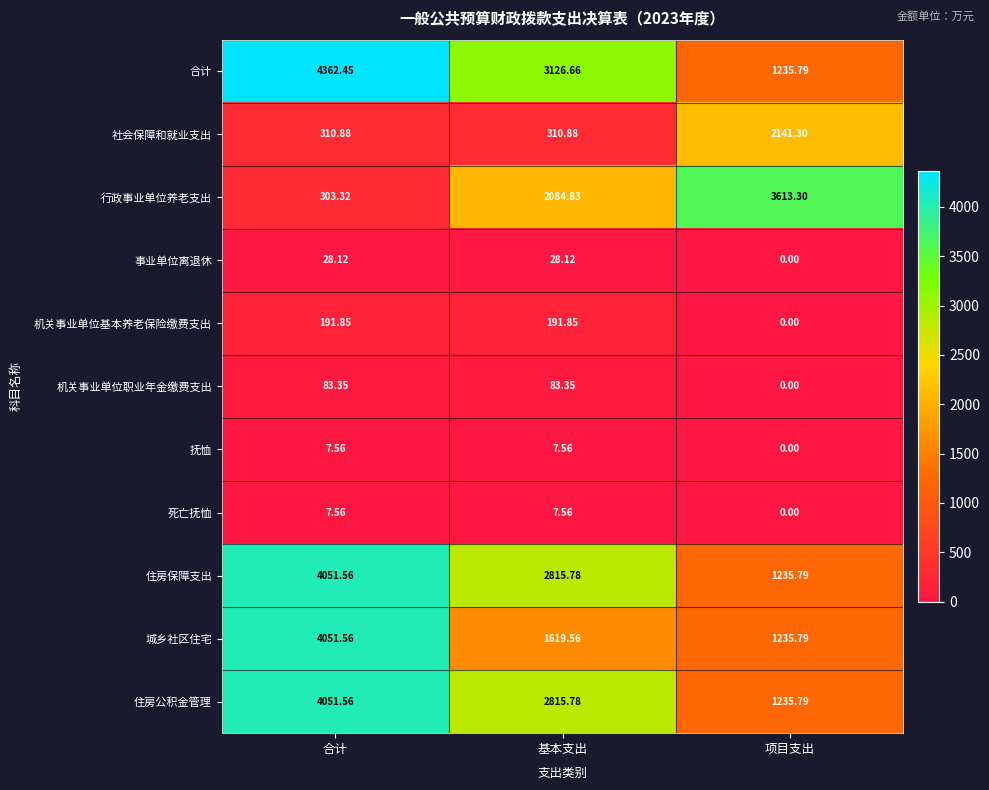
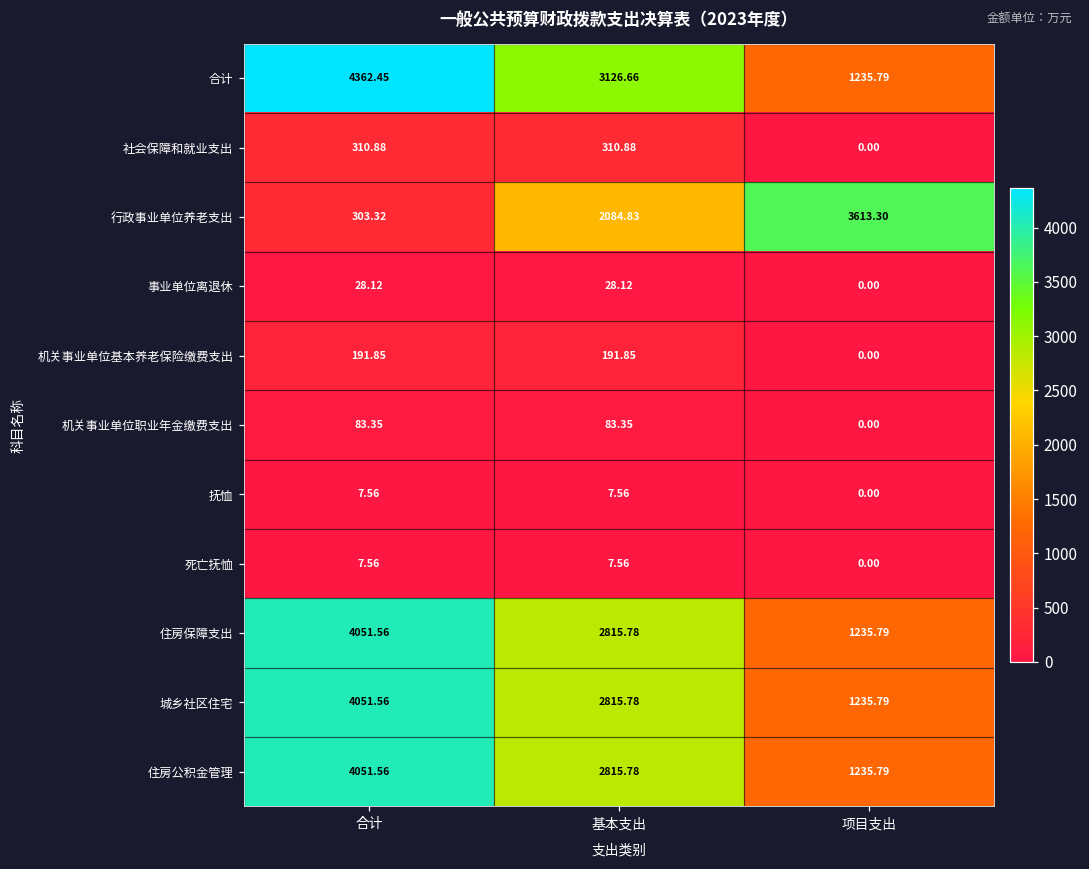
  {
    "合计": {
      "合计": 4362.45,
      "基本支出": 3126.66,
      "项目支出": 1235.79
    },
    "社会保障和就业支出": {
      "合计": 310.88,
      "基本支出": 310.88,
-     "项目支出": 2141.30
+     "项目支出": 0.00
    },
    "行政事业单位养老支出": {
      "合计": 303.32,
      "基本支出": 2084.83,
      "项目支出": 3613.30
    },
    "事业单位离退休": {
      "合计": 28.12,
      "基本支出": 28.12,
      "项目支出": 0.00
    },
    "机关事业单位基本养老保险缴费支出": {
      "合计": 191.85,
      "基本支出": 191.85,
      "项目支出": 0.00
    },
    "机关事业单位职业年金缴费支出": {
      "合计": 83.35,
      "基本支出": 83.35,
      "项目支出": 0.00
    },
    "抚恤": {
      "合计": 7.56,
      "基本支出": 7.56,
      "项目支出": 0.00
    },
    "死亡抚恤": {
      "合计": 7.56,
      "基本支出": 7.56,
      "项目支出": 0.00
    },
    "住房保障支出": {
      "合计": 4051.56,
      "基本支出": 2815.78,
      "项目支出": 1235.79
    },
    "城乡社区住宅": {
      "合计": 4051.56,
-     "基本支出": 1619.56,
+     "基本支出": 2815.78,
      "项目支出": 1235.79
    },
    "住房公积金管理": {
      "合计": 4051.56,
      "基本支出": 2815.78,
      "项目支出": 1235.79
    }
  }
